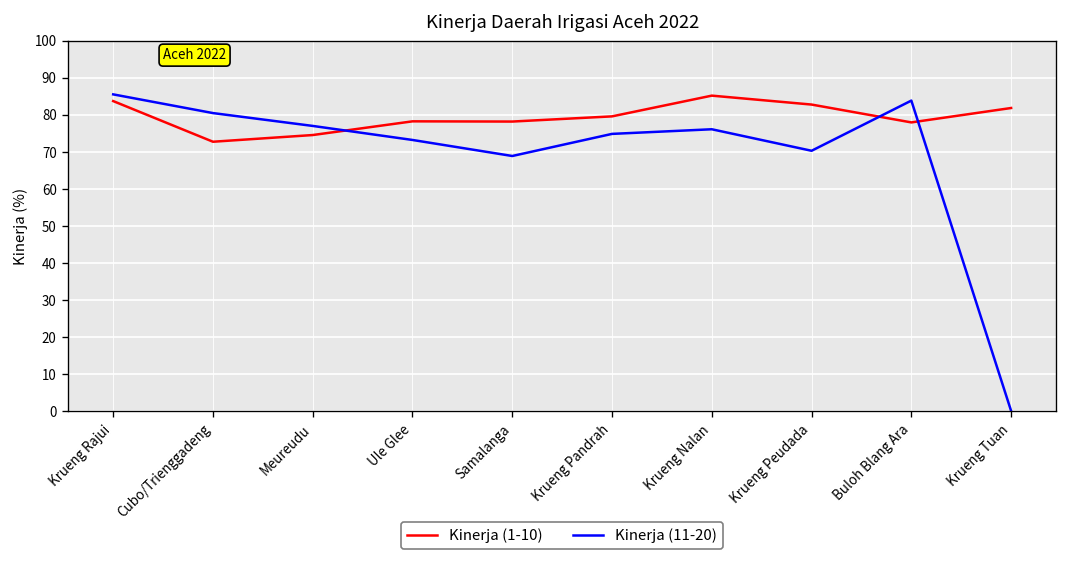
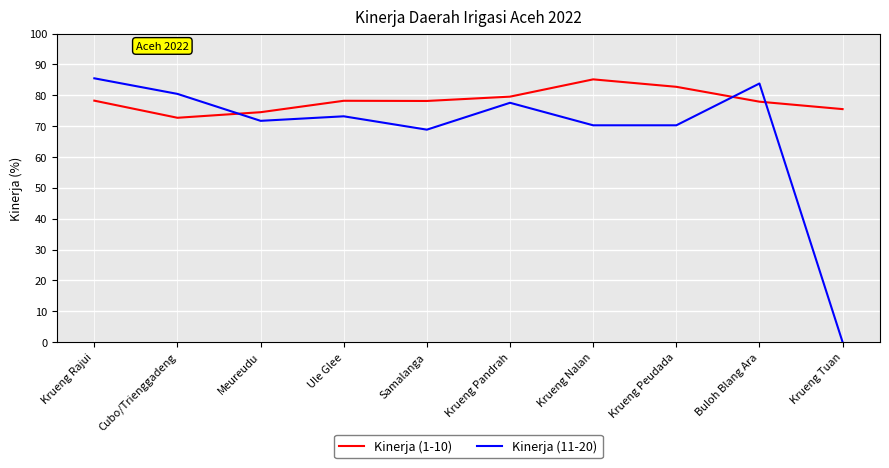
  {
    "Kinerja (1-10)": {
-     "Krueng Rajui": 84,
+     "Krueng Rajui": 78,
      "Cubo/Trienggadeng": 73,
      "Meureudu": 75,
      "Ule Glee": 78,
      "Samalanga": 78,
      "Krueng Pandrah": 80,
      "Krueng Nalan": 85,
      "Krueng Peudada": 83,
      "Buloh Blang Ara": 78,
-     "Krueng Tuan": 82
+     "Krueng Tuan": 76
    },
    "Kinerja (11-20)": {
      "Krueng Rajui": 85,
      "Cubo/Trienggadeng": 80,
-     "Meureudu": 77,
+     "Meureudu": 72,
      "Ule Glee": 73,
      "Samalanga": 69,
-     "Krueng Pandrah": 75,
-     "Krueng Nalan": 76,
+     "Krueng Pandrah": 78,
+     "Krueng Nalan": 70,
      "Krueng Peudada": 70,
      "Buloh Blang Ara": 84,
      "Krueng Tuan": 0
    }
  }
